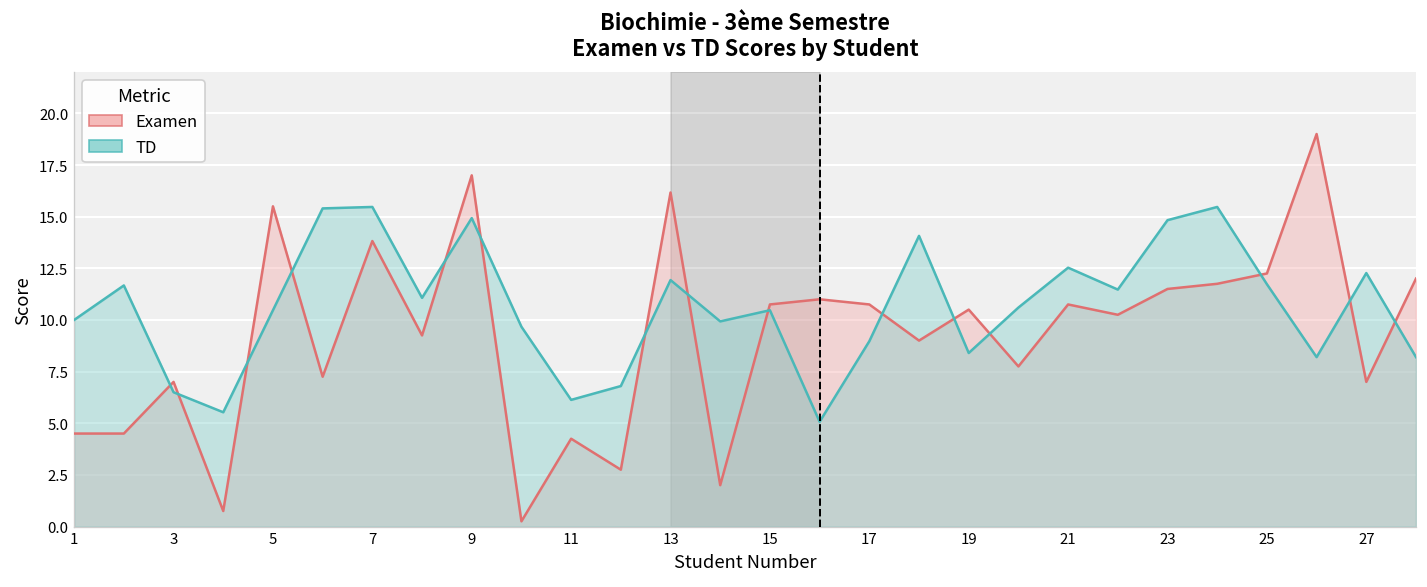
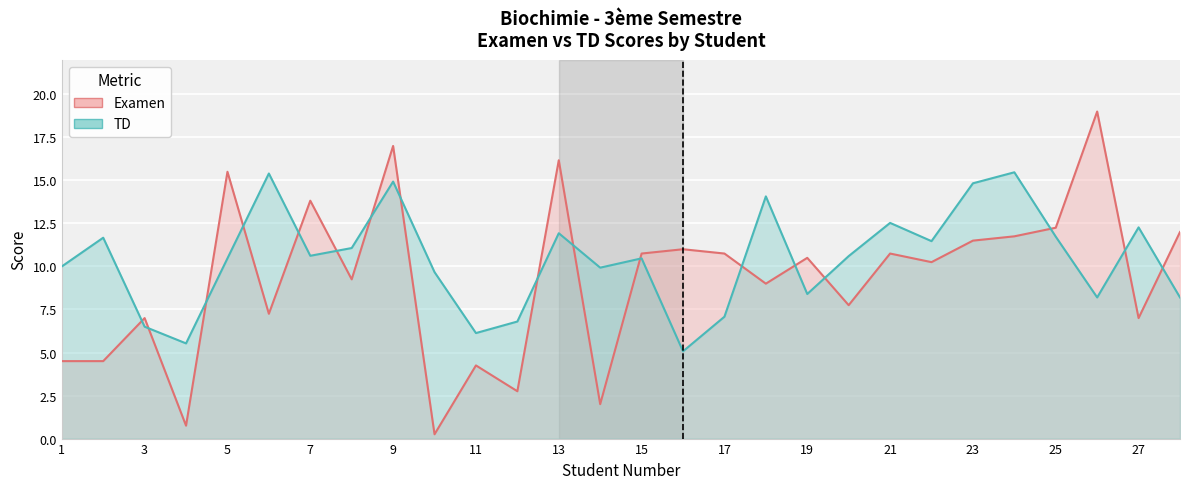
  {
    "Examen": {
      "1": 4.5,
      "3": 7.0,
      "5": 15.5,
      "7": 13.8,
      "9": 17.0,
      "11": 4.3,
      "13": 16.2,
      "15": 10.8,
      "17": 10.8,
      "19": 10.5,
      "21": 10.8,
      "23": 11.5,
      "25": 12.3,
      "27": 7.0
    },
    "TD": {
      "1": 10.0,
      "3": 6.5,
      "5": 10.5,
-     "7": 15.5,
+     "7": 10.6,
      "9": 14.9,
      "11": 6.1,
      "13": 11.9,
      "15": 10.5,
-     "17": 9.0,
+     "17": 7.1,
      "19": 8.4,
      "21": 12.5,
      "23": 14.8,
      "25": 11.7,
      "27": 12.3
    }
  }
